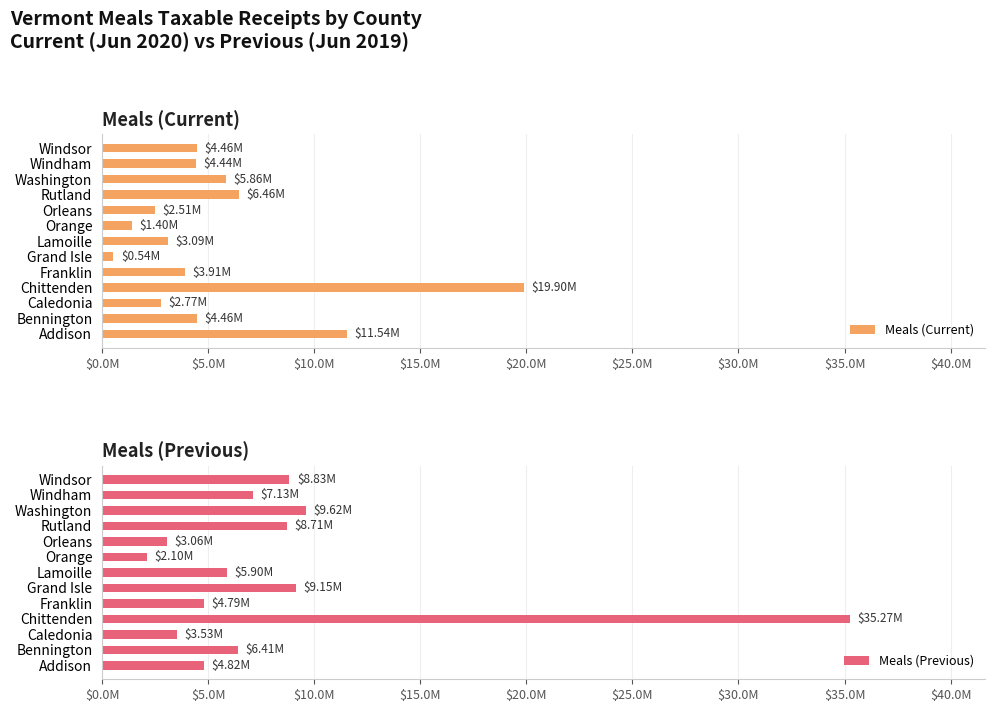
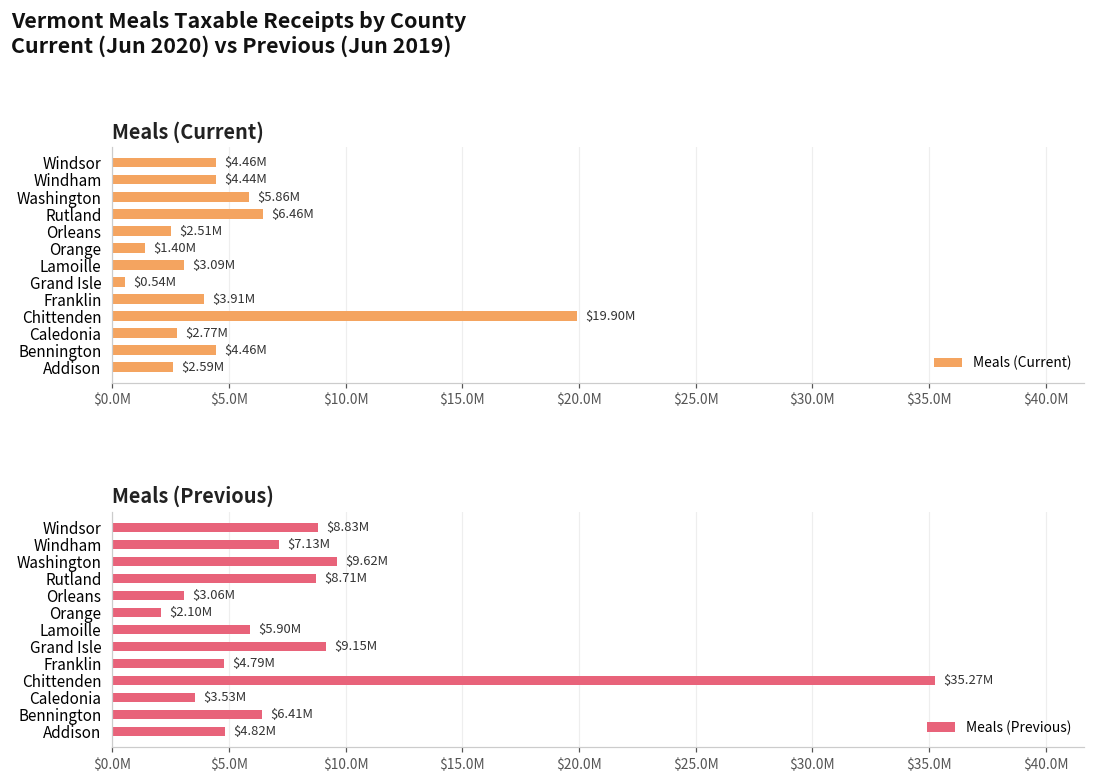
  {
    "Meals (Current)": {
      "Windsor": "$4.46M",
      "Windham": "$4.44M",
      "Washington": "$5.86M",
      "Rutland": "$6.46M",
      "Orleans": "$2.51M",
      "Orange": "$1.40M",
      "Lamoille": "$3.09M",
      "Grand Isle": "$0.54M",
      "Franklin": "$3.91M",
      "Chittenden": "$19.90M",
      "Caledonia": "$2.77M",
      "Bennington": "$4.46M",
-     "Addison": "$11.54M"
+     "Addison": "$2.59M"
    },
    "Meals (Previous)": {
      "Windsor": "$8.83M",
      "Windham": "$7.13M",
      "Washington": "$9.62M",
      "Rutland": "$8.71M",
      "Orleans": "$3.06M",
      "Orange": "$2.10M",
      "Lamoille": "$5.90M",
      "Grand Isle": "$9.15M",
      "Franklin": "$4.79M",
      "Chittenden": "$35.27M",
      "Caledonia": "$3.53M",
      "Bennington": "$6.41M",
      "Addison": "$4.82M"
    }
  }
